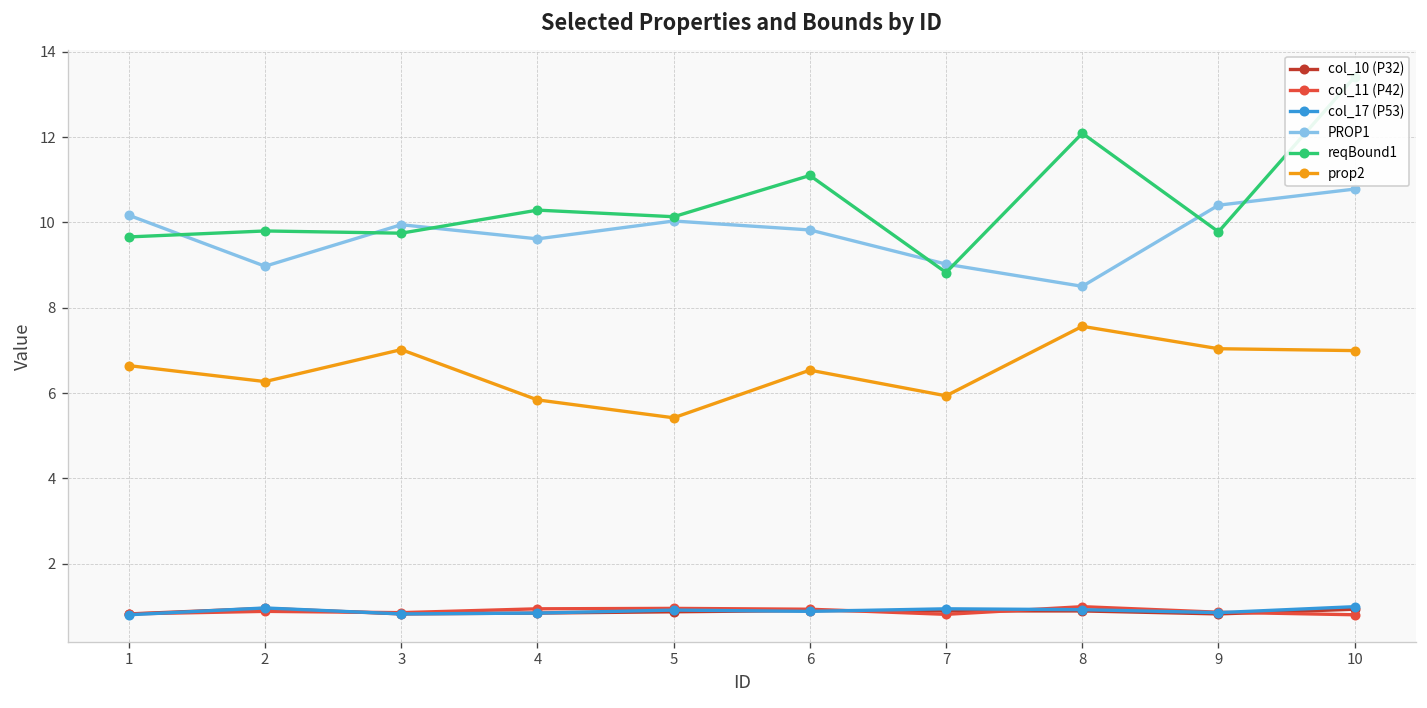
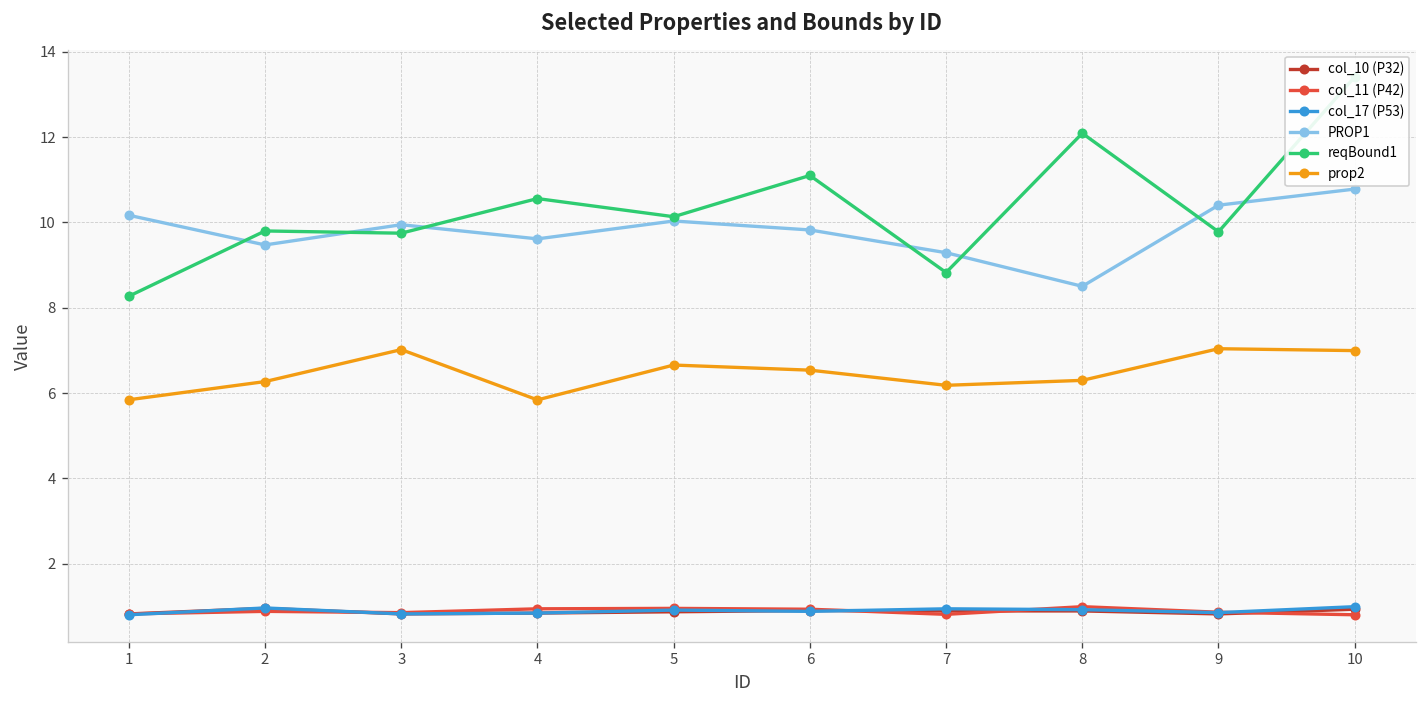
  {
    "PROP1": {
      "1": 10.2,
-     "2": 9.0,
+     "2": 9.5,
      "3": 9.9,
      "4": 9.6,
      "5": 10.0,
      "6": 9.8,
-     "7": 9.0,
+     "7": 9.3,
      "8": 8.5,
      "9": 10.4,
      "10": 10.8
    },
    "reqBound1": {
-     "1": 9.7,
+     "1": 8.3,
      "2": 9.8,
      "3": 9.7,
-     "4": 10.3,
+     "4": 10.6,
      "5": 10.1,
      "6": 11.1,
      "7": 8.8,
      "8": 12.1,
      "9": 9.8
    },
    "prop2": {
-     "1": 6.6,
+     "1": 5.8,
      "2": 6.3,
      "3": 7.0,
      "4": 5.8,
-     "5": 5.4,
+     "5": 6.7,
      "6": 6.5,
-     "7": 5.9,
-     "8": 7.6,
+     "7": 6.2,
+     "8": 6.3,
      "9": 7.0,
      "10": 7.0
    }
  }
